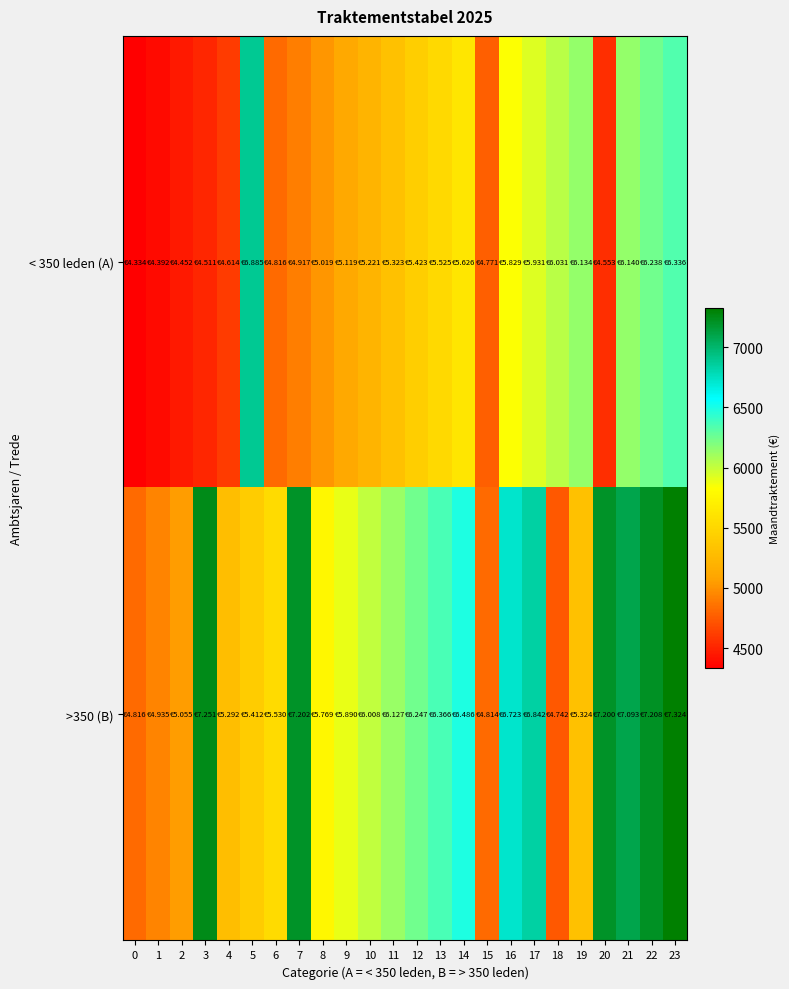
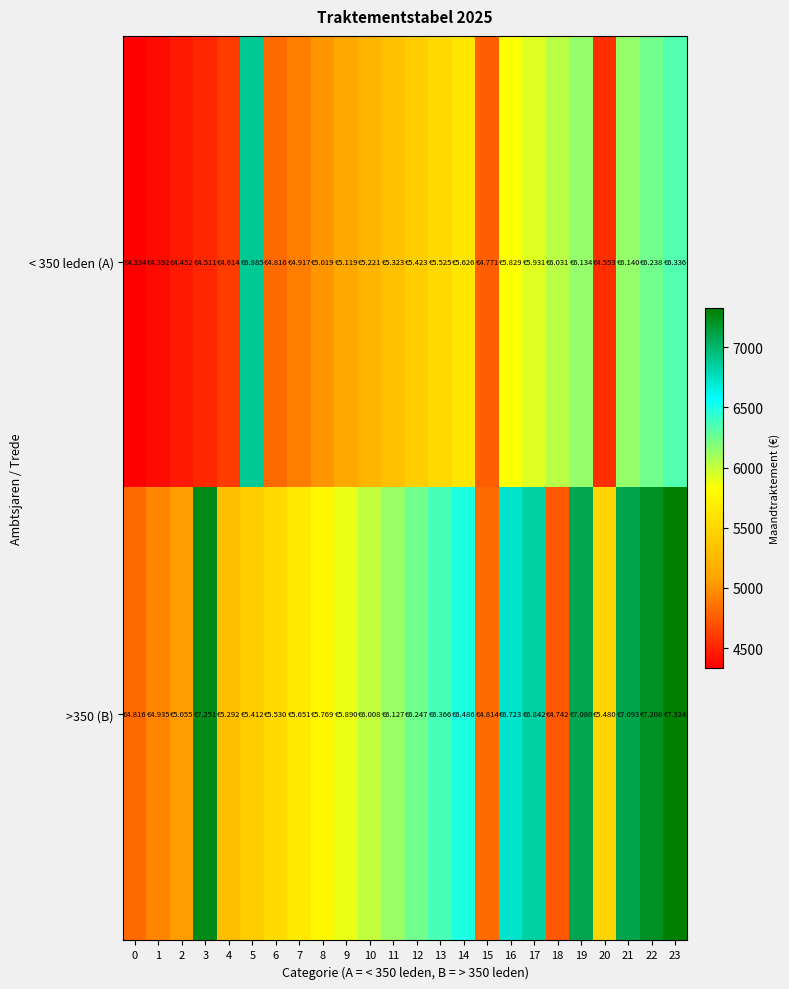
  {
    "< 350 leden (A)": {
      "0": "€4.334",
      "1": "€4.392",
      "2": "€4.452",
      "3": "€4.511",
      "4": "€4.614",
      "5": "€6.885",
      "6": "€4.816",
      "7": "€4.917",
      "8": "€5.019",
      "9": "€5.119",
      "10": "€5.221",
      "11": "€5.323",
      "12": "€5.423",
      "13": "€5.525",
      "14": "€5.626",
      "15": "€4.771",
      "16": "€5.829",
      "17": "€5.931",
      "18": "€6.031",
      "19": "€6.134",
      "20": "€4.553",
      "21": "€6.140",
      "22": "€6.238",
      "23": "€6.336"
    },
    ">350 (B)": {
      "0": "€4.816",
      "1": "€4.935",
      "2": "€5.055",
      "3": "€7.251",
      "4": "€5.292",
      "5": "€5.412",
      "6": "€5.530",
-     "7": "€7.202",
+     "7": "€5.651",
      "8": "€5.769",
      "9": "€5.890",
      "10": "€6.008",
      "11": "€6.127",
      "12": "€6.247",
      "13": "€6.366",
      "14": "€6.486",
      "15": "€4.814",
      "16": "€6.723",
      "17": "€6.842",
      "18": "€4.742",
-     "19": "€5.324",
-     "20": "€7.200",
+     "19": "€7.080",
+     "20": "€5.480",
      "21": "€7.093",
      "22": "€7.208",
      "23": "€7.324"
    }
  }
